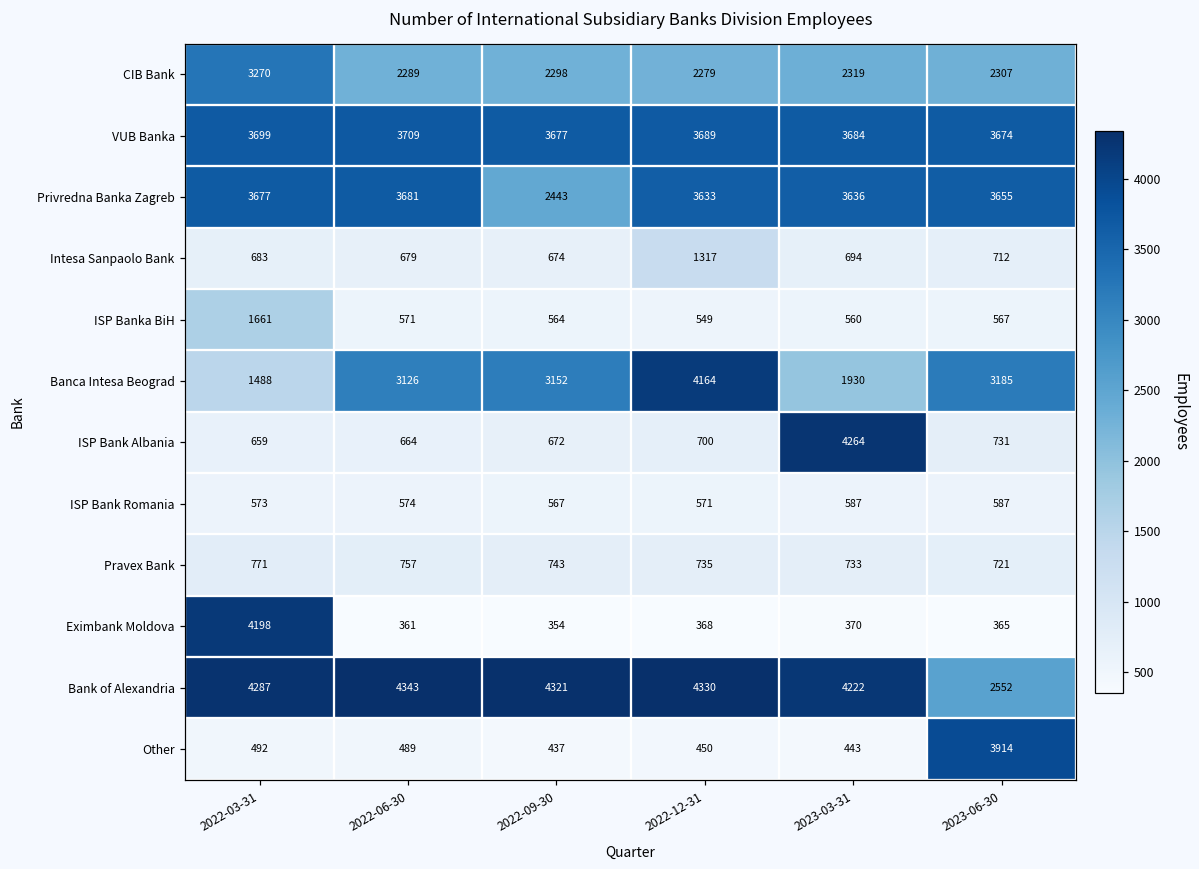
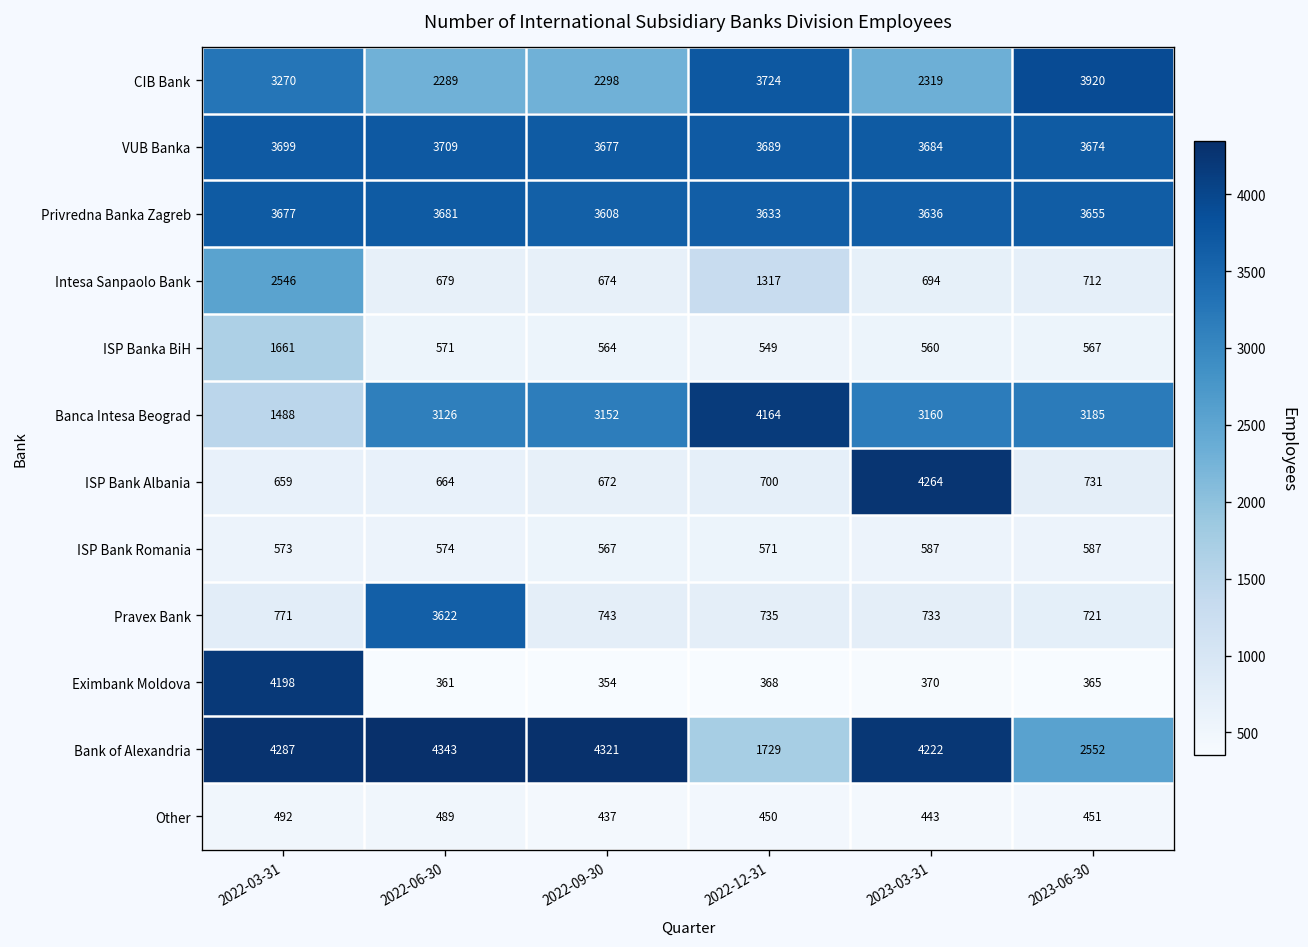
  {
    "CIB Bank": {
      "2022-03-31": 3270,
      "2022-06-30": 2289,
      "2022-09-30": 2298,
-     "2022-12-31": 2279,
+     "2022-12-31": 3724,
      "2023-03-31": 2319,
-     "2023-06-30": 2307
+     "2023-06-30": 3920
    },
    "VUB Banka": {
      "2022-03-31": 3699,
      "2022-06-30": 3709,
      "2022-09-30": 3677,
      "2022-12-31": 3689,
      "2023-03-31": 3684,
      "2023-06-30": 3674
    },
    "Privredna Banka Zagreb": {
      "2022-03-31": 3677,
      "2022-06-30": 3681,
-     "2022-09-30": 2443,
+     "2022-09-30": 3608,
      "2022-12-31": 3633,
      "2023-03-31": 3636,
      "2023-06-30": 3655
    },
    "Intesa Sanpaolo Bank": {
-     "2022-03-31": 683,
+     "2022-03-31": 2546,
      "2022-06-30": 679,
      "2022-09-30": 674,
      "2022-12-31": 1317,
      "2023-03-31": 694,
      "2023-06-30": 712
    },
    "ISP Banka BiH": {
      "2022-03-31": 1661,
      "2022-06-30": 571,
      "2022-09-30": 564,
      "2022-12-31": 549,
      "2023-03-31": 560,
      "2023-06-30": 567
    },
    "Banca Intesa Beograd": {
      "2022-03-31": 1488,
      "2022-06-30": 3126,
      "2022-09-30": 3152,
      "2022-12-31": 4164,
-     "2023-03-31": 1930,
+     "2023-03-31": 3160,
      "2023-06-30": 3185
    },
    "ISP Bank Albania": {
      "2022-03-31": 659,
      "2022-06-30": 664,
      "2022-09-30": 672,
      "2022-12-31": 700,
      "2023-03-31": 4264,
      "2023-06-30": 731
    },
    "ISP Bank Romania": {
      "2022-03-31": 573,
      "2022-06-30": 574,
      "2022-09-30": 567,
      "2022-12-31": 571,
      "2023-03-31": 587,
      "2023-06-30": 587
    },
    "Pravex Bank": {
      "2022-03-31": 771,
-     "2022-06-30": 757,
+     "2022-06-30": 3622,
      "2022-09-30": 743,
      "2022-12-31": 735,
      "2023-03-31": 733,
      "2023-06-30": 721
    },
    "Eximbank Moldova": {
      "2022-03-31": 4198,
      "2022-06-30": 361,
      "2022-09-30": 354,
      "2022-12-31": 368,
      "2023-03-31": 370,
      "2023-06-30": 365
    },
    "Bank of Alexandria": {
      "2022-03-31": 4287,
      "2022-06-30": 4343,
      "2022-09-30": 4321,
-     "2022-12-31": 4330,
+     "2022-12-31": 1729,
      "2023-03-31": 4222,
      "2023-06-30": 2552
    },
    "Other": {
      "2022-03-31": 492,
      "2022-06-30": 489,
      "2022-09-30": 437,
      "2022-12-31": 450,
      "2023-03-31": 443,
-     "2023-06-30": 3914
+     "2023-06-30": 451
    }
  }
